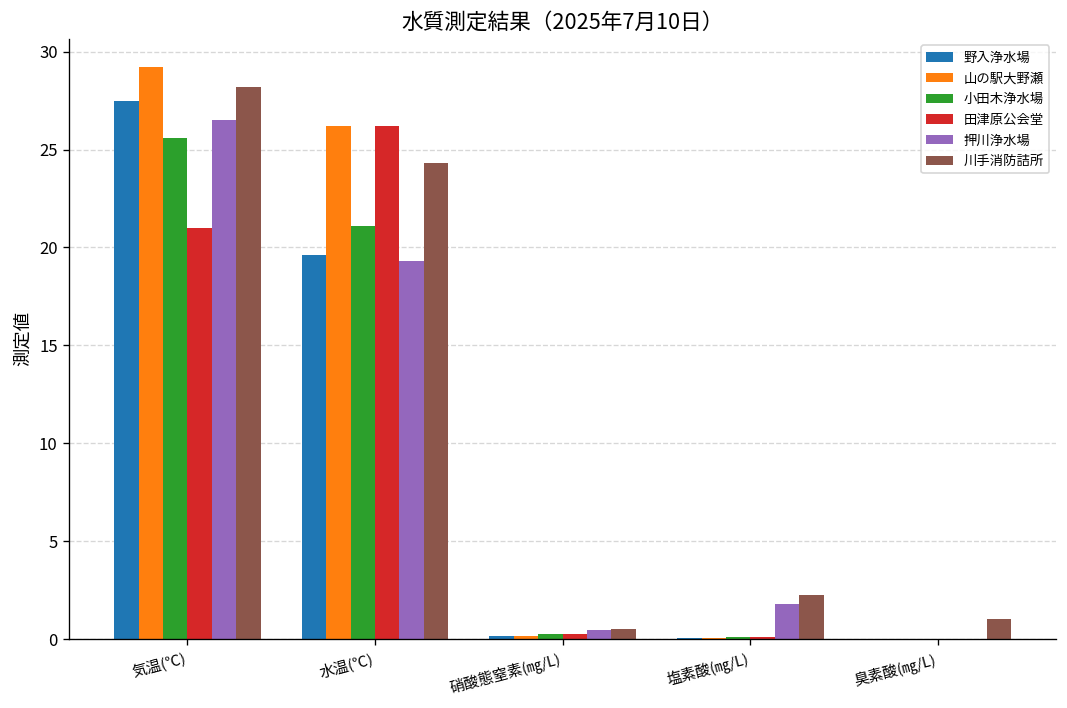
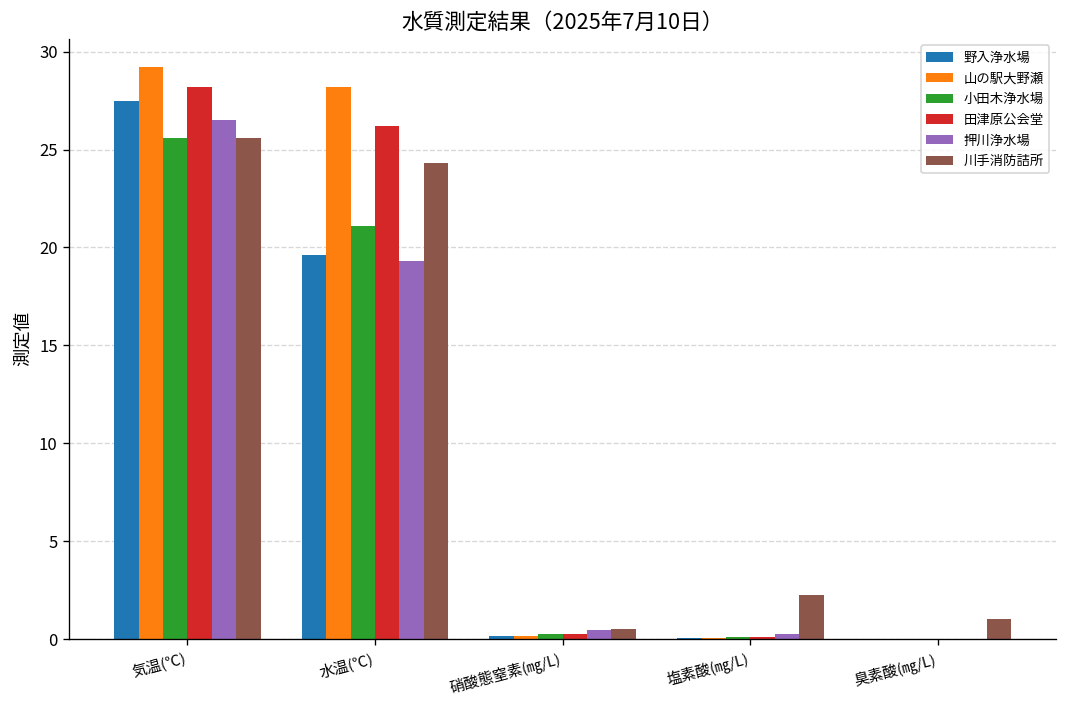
  {
    "野入浄水場": {
      "気温(℃)": 27.5,
      "水温(℃)": 19.6,
      "臭素酸(㎎/L)": 0.0
    },
    "山の駅大野瀬": {
      "気温(℃)": 29.2,
-     "水温(℃)": 26.2,
+     "水温(℃)": 28.2,
      "臭素酸(㎎/L)": 0.0
    },
    "小田木浄水場": {
      "気温(℃)": 25.6,
      "水温(℃)": 21.1,
      "硝酸態窒素(㎎/L)": 0.3,
      "臭素酸(㎎/L)": 0.0
    },
    "田津原公会堂": {
-     "気温(℃)": 21.0,
+     "気温(℃)": 28.2,
      "水温(℃)": 26.2,
      "硝酸態窒素(㎎/L)": 0.3,
      "臭素酸(㎎/L)": 0.0
    },
    "押川浄水場": {
      "気温(℃)": 26.5,
      "水温(℃)": 19.3,
      "硝酸態窒素(㎎/L)": 0.5,
-     "塩素酸(㎎/L)": 1.8,
+     "塩素酸(㎎/L)": 0.3,
      "臭素酸(㎎/L)": 0.0
    },
    "川手消防詰所": {
-     "気温(℃)": 28.2,
+     "気温(℃)": 25.6,
      "水温(℃)": 24.3,
      "硝酸態窒素(㎎/L)": 0.5,
      "塩素酸(㎎/L)": 2.3,
      "臭素酸(㎎/L)": 1.0
    }
  }
